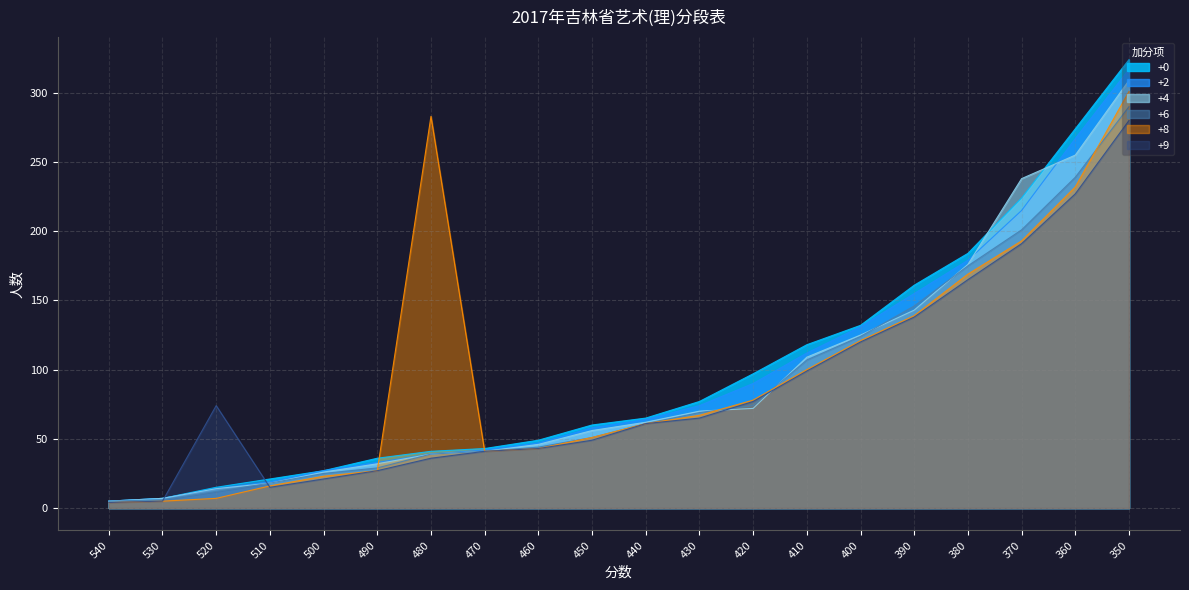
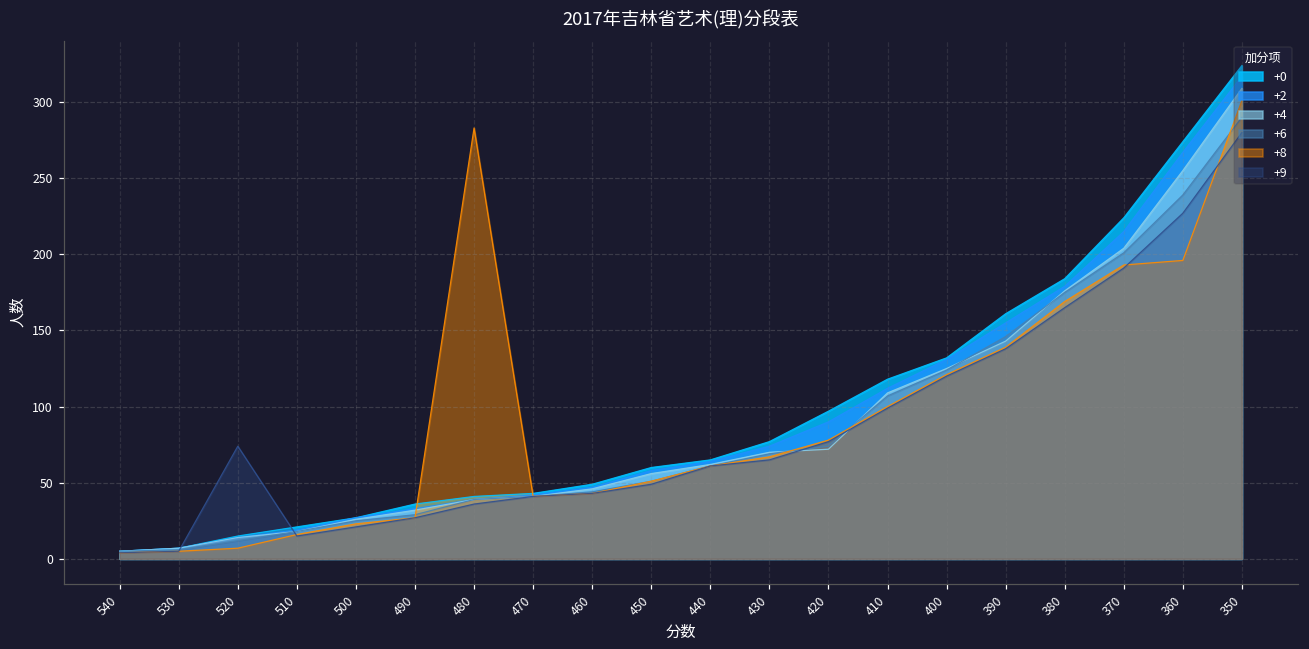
  {
    "+4": {
      "450": 56,
      "420": 72,
      "410": 109,
      "390": 143,
-     "370": 238,
+     "370": 204,
      "360": 255
    },
    "+6": {
      "520": 12,
      "490": 29,
      "420": 74,
      "410": 107,
      "390": 146,
      "370": 201,
      "360": 239
    },
    "+8": {
      "520": 7,
      "500": 23,
      "480": 283,
      "430": 67,
      "380": 169,
      "370": 193,
-     "360": 232
+     "360": 196
    },
    "+9": {
      "520": 74,
      "500": 21,
      "480": 36,
      "450": 49,
      "430": 65,
      "380": 165,
      "370": 191,
      "360": 227
    }
  }
